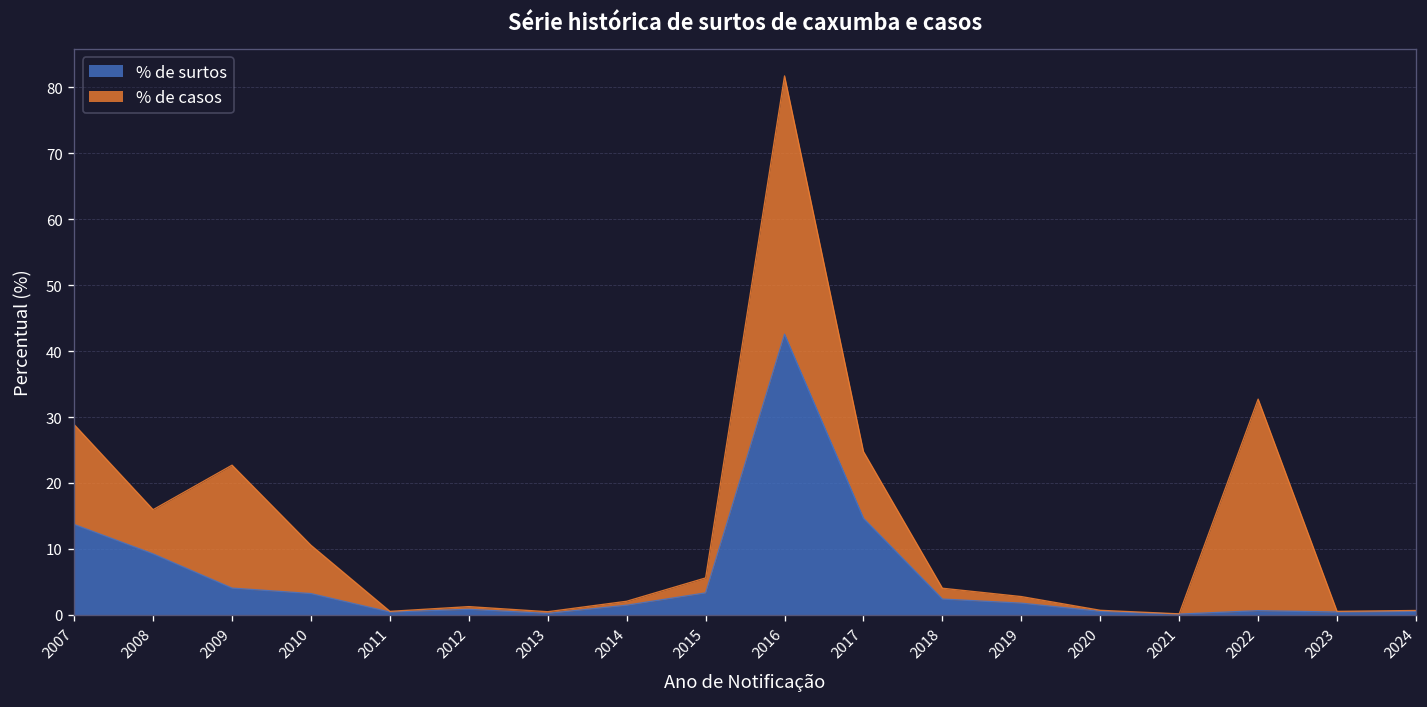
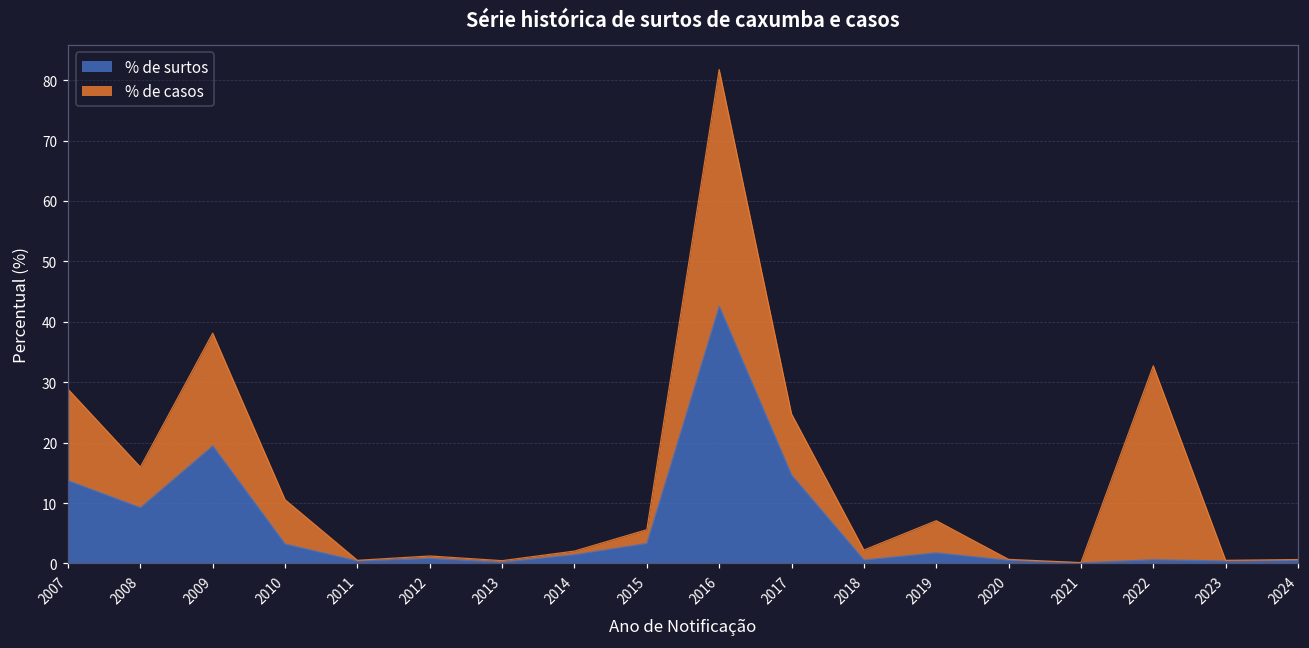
  {
    "% de surtos": {
      "2007": 14,
      "2008": 9,
-     "2009": 4,
+     "2009": 19,
      "2010": 3,
      "2014": 1,
      "2015": 3,
      "2016": 43,
      "2017": 15,
-     "2018": 2,
+     "2018": 1,
      "2019": 2,
      "2022": 1
    },
    "% de casos": {
      "2007": 15,
      "2008": 7,
      "2009": 19,
      "2010": 7,
      "2014": 1,
      "2015": 2,
      "2016": 39,
      "2017": 10,
      "2018": 2,
-     "2019": 1,
+     "2019": 5,
      "2022": 32
    }
  }
